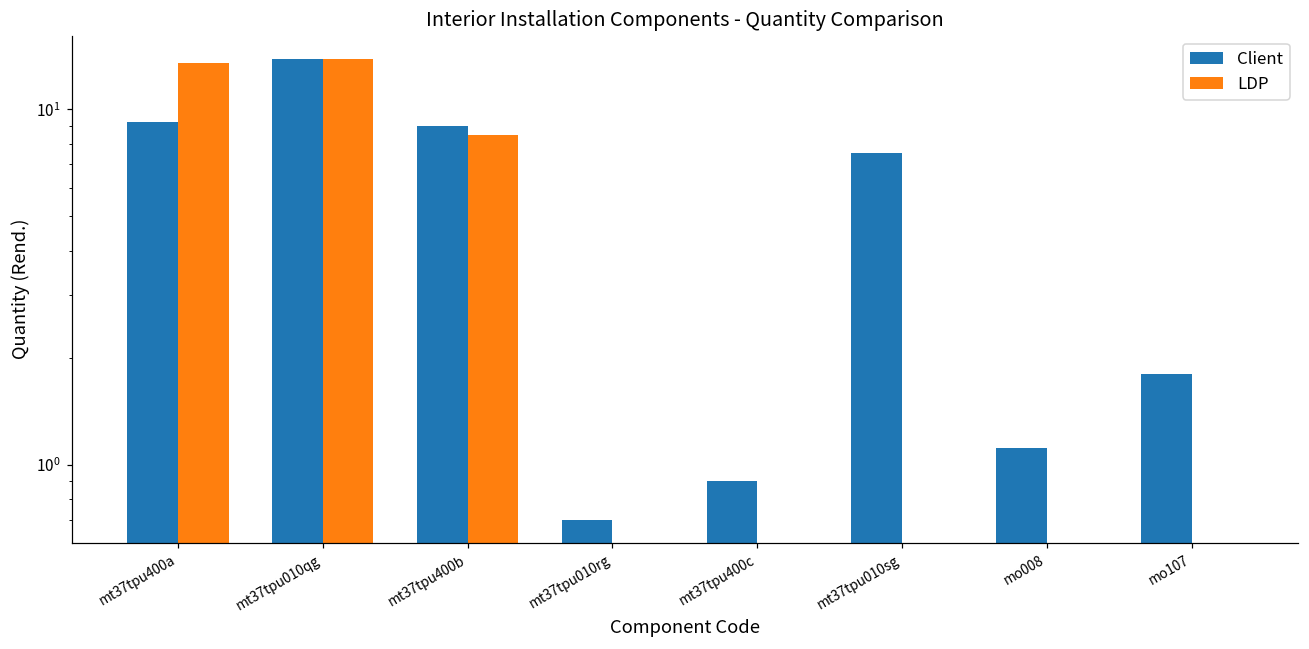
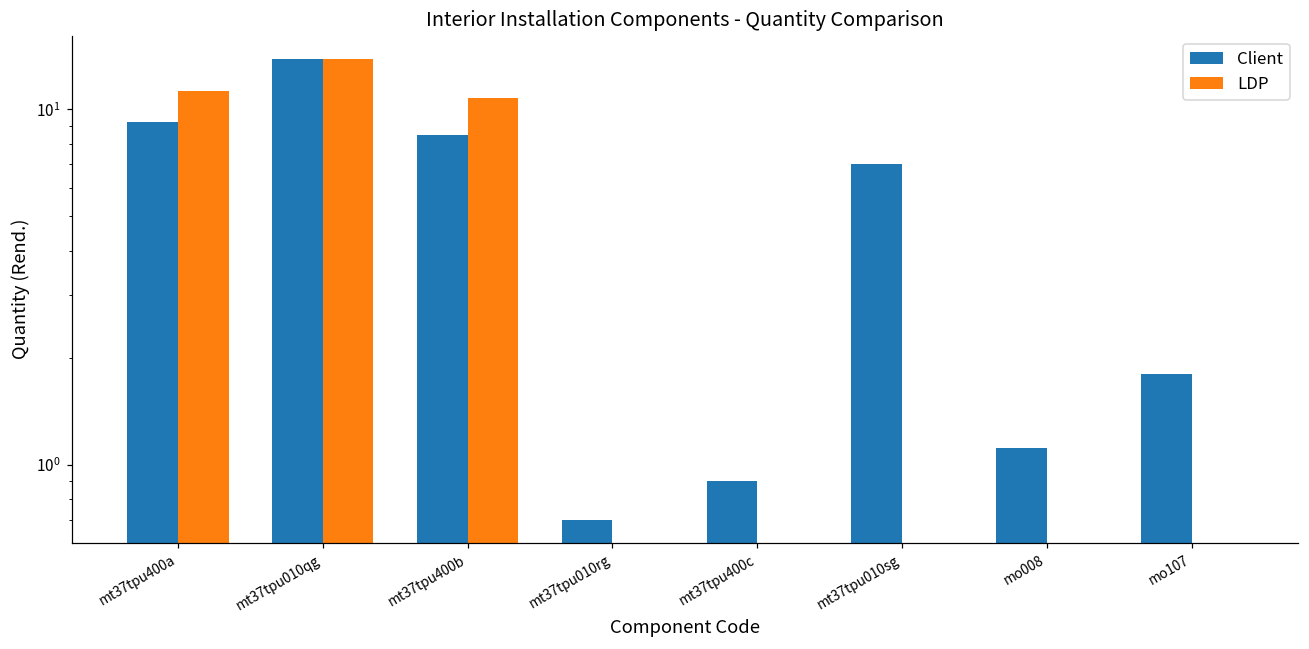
  {
    "Client": {
      "mt37tpu400a": 9.2,
      "mt37tpu010qg": 13.9,
-     "mt37tpu400b": 9.0,
+     "mt37tpu400b": 8.5,
      "mt37tpu010rg": 0.7,
      "mt37tpu400c": 0.9,
-     "mt37tpu010sg": 7.5,
+     "mt37tpu010sg": 7.0,
      "mo008": 1.1,
      "mo107": 1.8
    },
    "LDP": {
-     "mt37tpu400a": 13.5,
+     "mt37tpu400a": 11.3,
      "mt37tpu010qg": 13.9,
-     "mt37tpu400b": 8.5
+     "mt37tpu400b": 10.8
    }
  }
